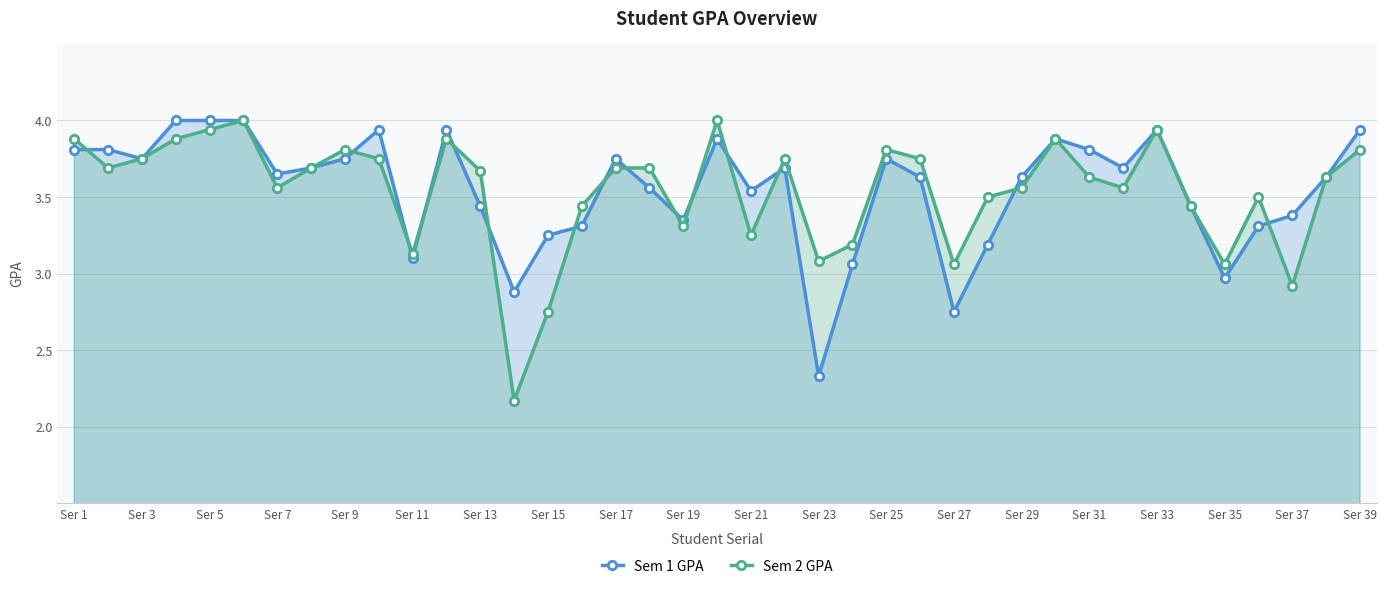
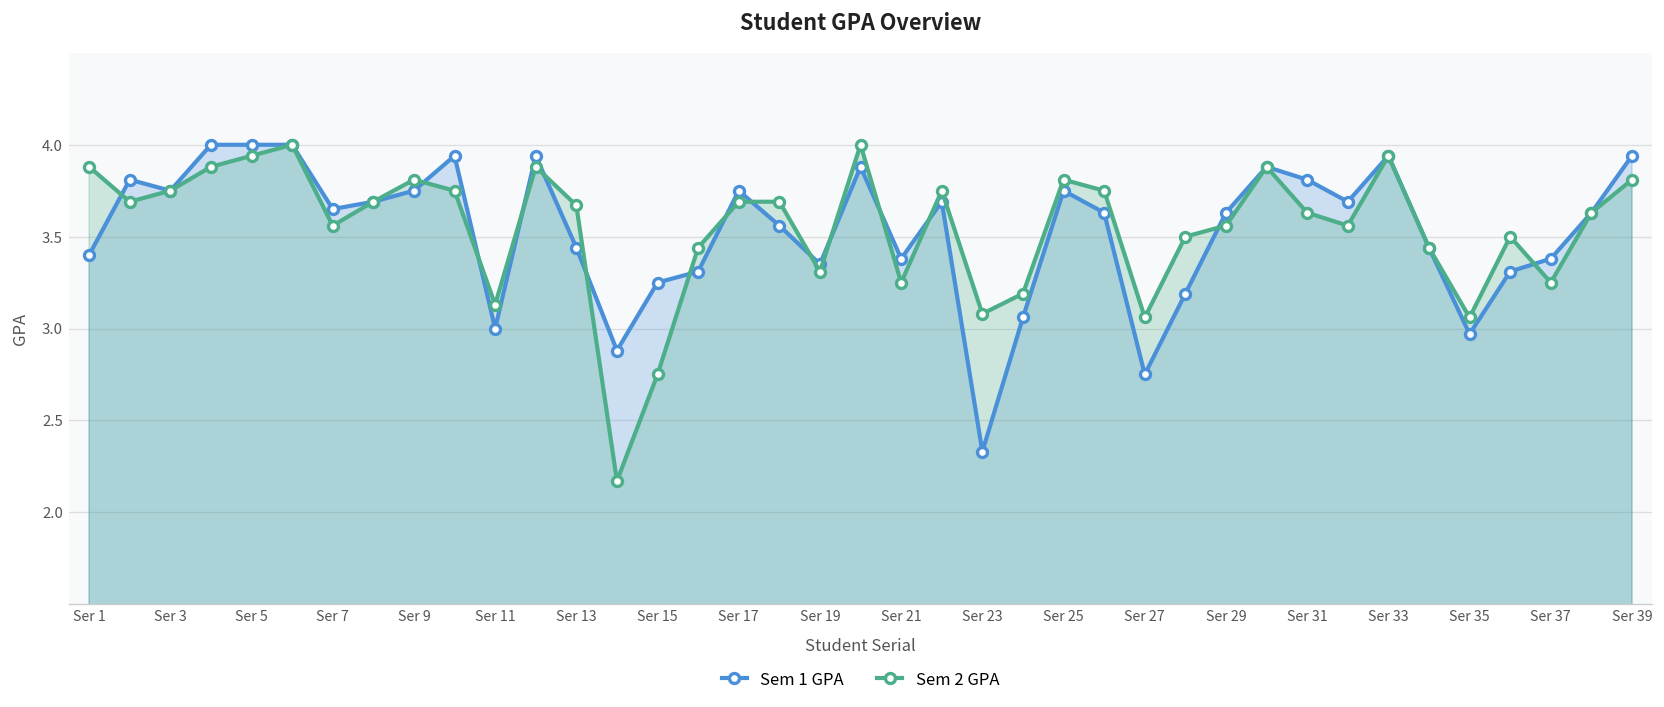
  {
    "Sem 1 GPA": {
-     "Ser 1": 3.81,
+     "Ser 1": 3.40,
      "Ser 5": 4.00,
      "Ser 7": 3.65,
      "Ser 9": 3.75,
-     "Ser 11": 3.1,
+     "Ser 11": 3.0,
      "Ser 13": 3.44,
      "Ser 15": 3.25,
      "Ser 17": 3.75,
      "Ser 19": 3.35,
-     "Ser 21": 3.54,
+     "Ser 21": 3.38,
      "Ser 23": 2.33,
      "Ser 25": 3.75,
      "Ser 27": 2.75,
      "Ser 29": 3.63,
      "Ser 31": 3.81,
      "Ser 35": 2.97,
      "Ser 37": 3.38,
      "Ser 39": 3.94
    },
    "Sem 2 GPA": {
      "Ser 1": 3.88,
      "Ser 5": 3.94,
      "Ser 7": 3.56,
      "Ser 9": 3.81,
      "Ser 11": 3.13,
      "Ser 13": 3.67,
      "Ser 15": 2.75,
      "Ser 17": 3.69,
      "Ser 19": 3.31,
      "Ser 21": 3.25,
      "Ser 23": 3.08,
      "Ser 25": 3.81,
      "Ser 27": 3.06,
      "Ser 29": 3.56,
      "Ser 31": 3.63,
      "Ser 35": 3.06,
-     "Ser 37": 2.92,
+     "Ser 37": 3.25,
      "Ser 39": 3.81
    }
  }
